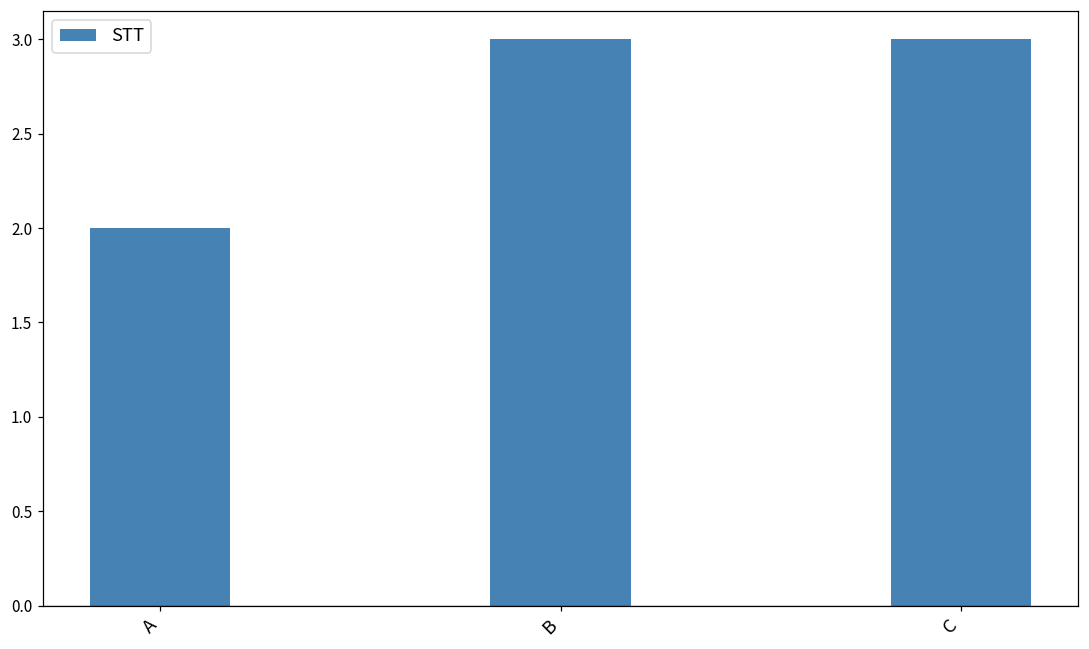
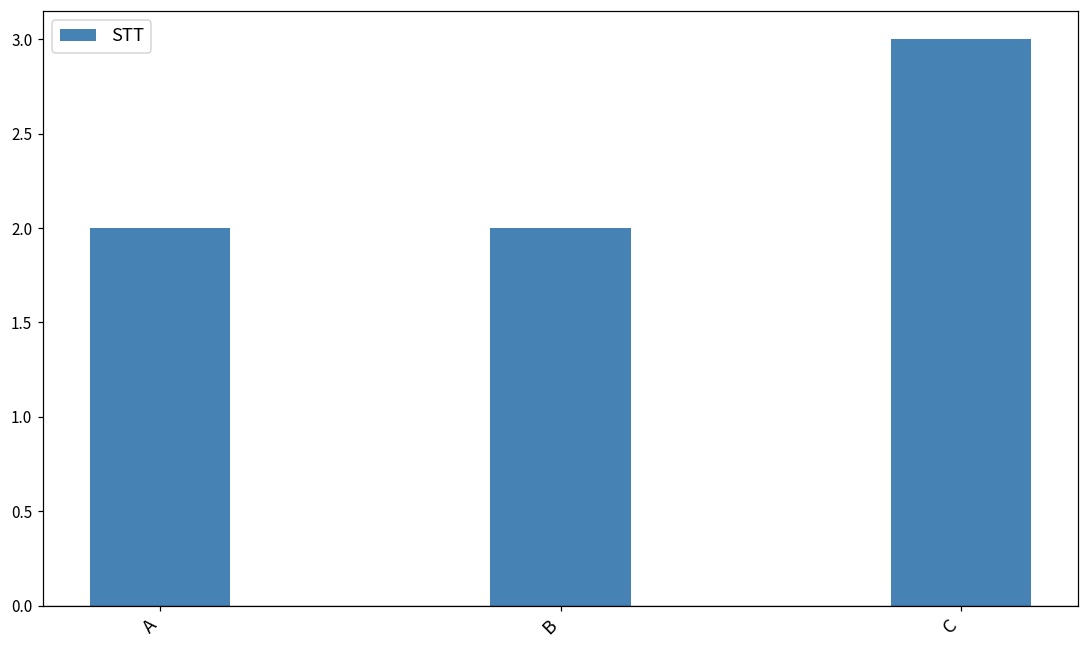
  {
    "A": 2,
-   "B": 3,
+   "B": 2,
    "C": 3
  }
